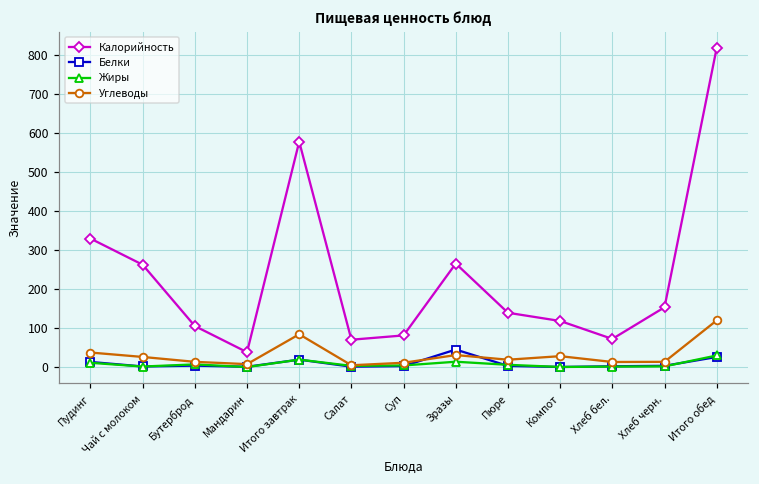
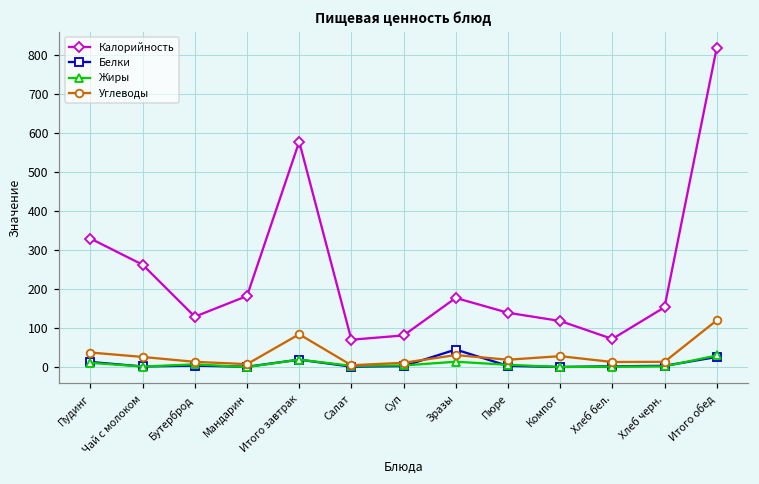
  {
    "Калорийность": {
      "Пудинг": 330,
      "Чай с молоком": 260,
-     "Бутерброд": 110,
-     "Мандарин": 40,
+     "Бутерброд": 130,
+     "Мандарин": 180,
      "Итого завтрак": 580,
      "Салат": 70,
      "Суп": 80,
-     "Зразы": 270,
+     "Зразы": 180,
      "Пюре": 140,
      "Компот": 120,
      "Хлеб бел.": 70,
      "Хлеб черн.": 150,
      "Итого обед": 820
    },
    "Белки": {
      "Зразы": 40
    },
    "Жиры": {
      "Зразы": 10
    },
    "Углеводы": {
      "Пудинг": 40,
      "Чай с молоком": 30,
      "Итого завтрак": 80,
      "Зразы": 30,
      "Пюре": 20,
      "Компот": 30,
      "Хлеб бел.": 10,
      "Хлеб черн.": 10,
      "Итого обед": 120
    }
  }
